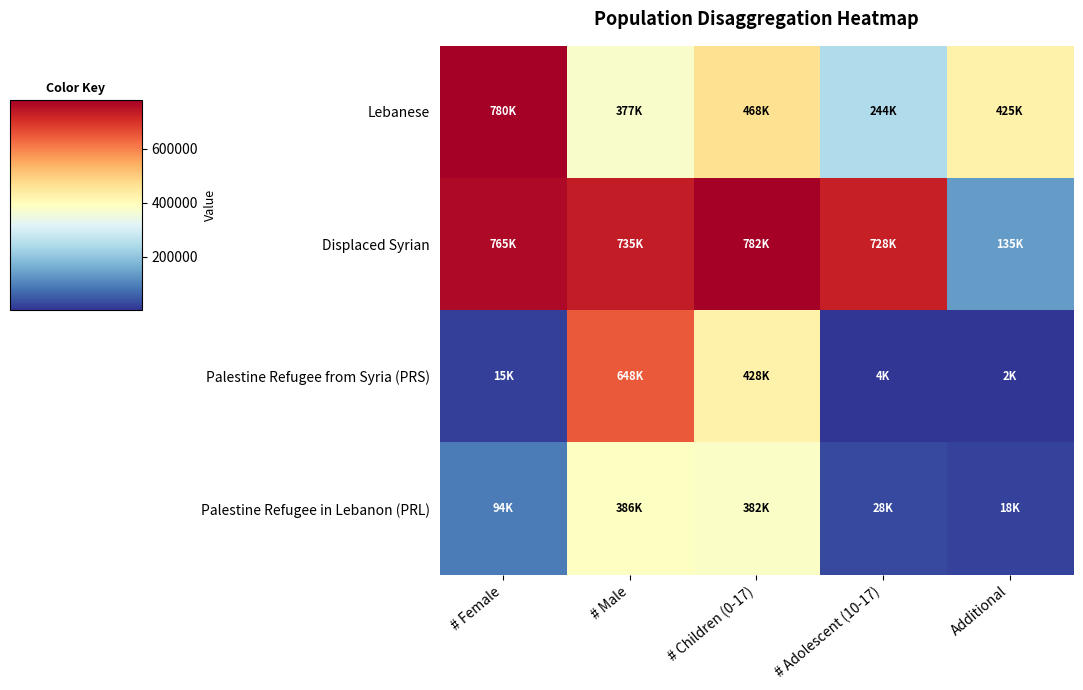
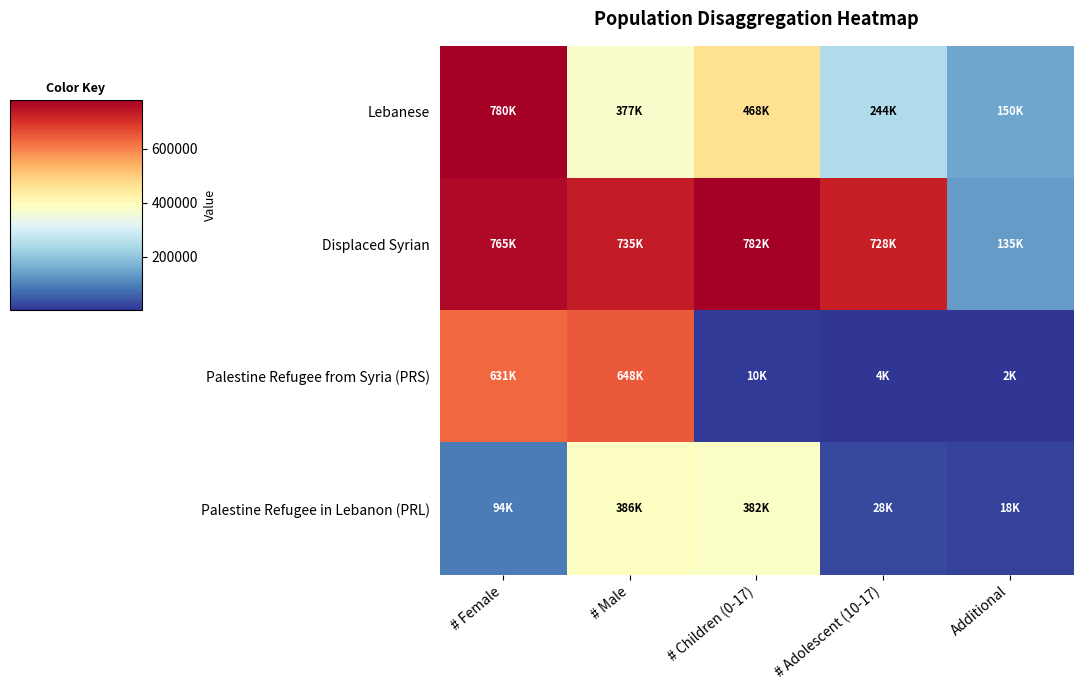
  {
    "Lebanese": {
      "# Female": "780K",
      "# Male": "377K",
      "# Children (0-17)": "468K",
      "# Adolescent (10-17)": "244K",
-     "Additional": "425K"
+     "Additional": "150K"
    },
    "Displaced Syrian": {
      "# Female": "765K",
      "# Male": "735K",
      "# Children (0-17)": "782K",
      "# Adolescent (10-17)": "728K",
      "Additional": "135K"
    },
    "Palestine Refugee from Syria (PRS)": {
-     "# Female": "15K",
+     "# Female": "631K",
      "# Male": "648K",
-     "# Children (0-17)": "428K",
+     "# Children (0-17)": "10K",
      "# Adolescent (10-17)": "4K",
      "Additional": "2K"
    },
    "Palestine Refugee in Lebanon (PRL)": {
      "# Female": "94K",
      "# Male": "386K",
      "# Children (0-17)": "382K",
      "# Adolescent (10-17)": "28K",
      "Additional": "18K"
    }
  }
